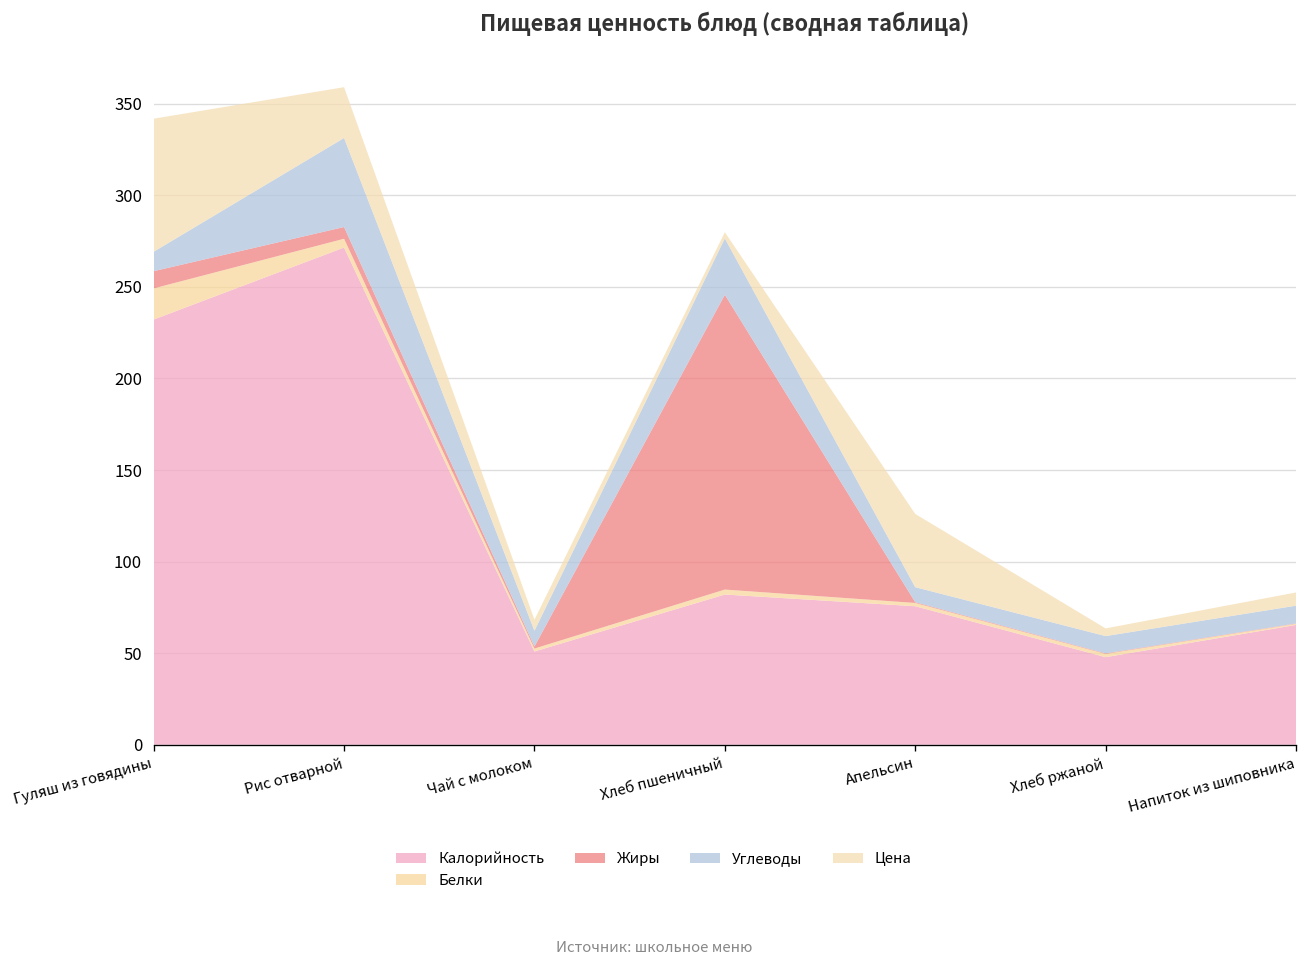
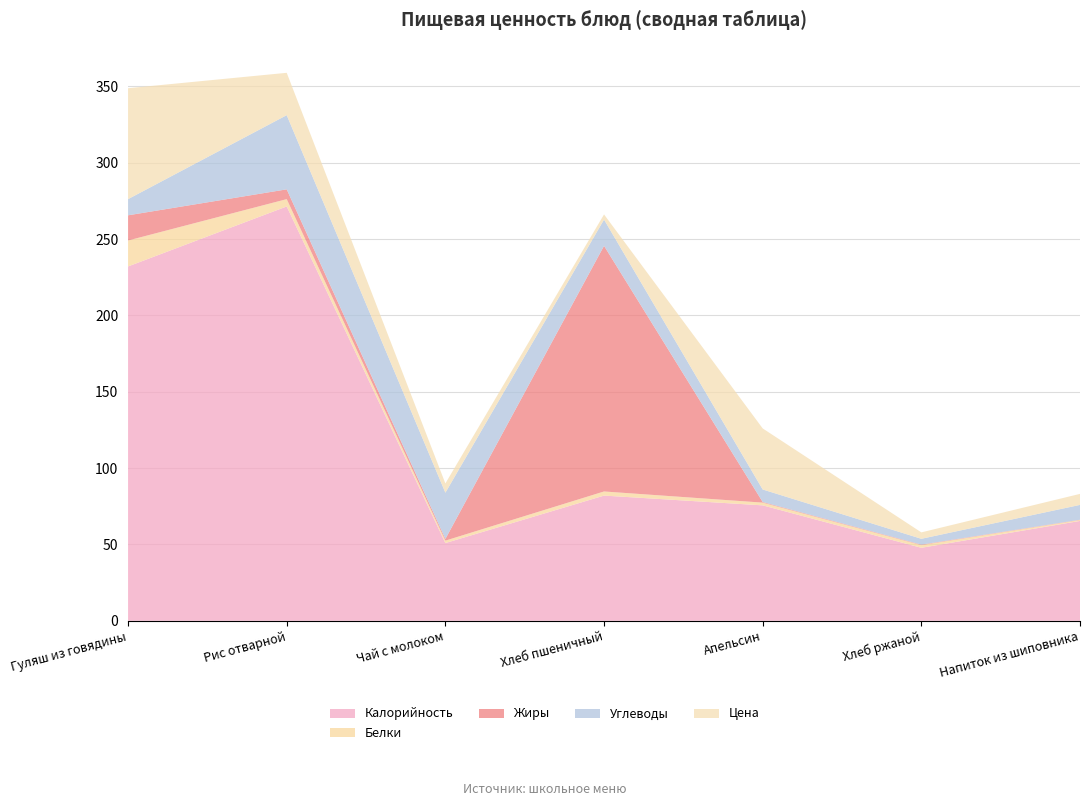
  {
    "Жиры": {
-     "Гуляш из говядины": 9,
+     "Гуляш из говядины": 17,
      "Рис отварной": 6,
      "Хлеб пшеничный": 161
    },
    "Углеводы": {
      "Гуляш из говядины": 11,
      "Рис отварной": 49,
-     "Чай с молоком": 9,
-     "Хлеб пшеничный": 31,
+     "Чай с молоком": 30,
+     "Хлеб пшеничный": 17,
      "Апельсин": 8,
-     "Хлеб ржаной": 9,
+     "Хлеб ржаной": 4,
      "Напиток из шиповника": 10
    }
  }
